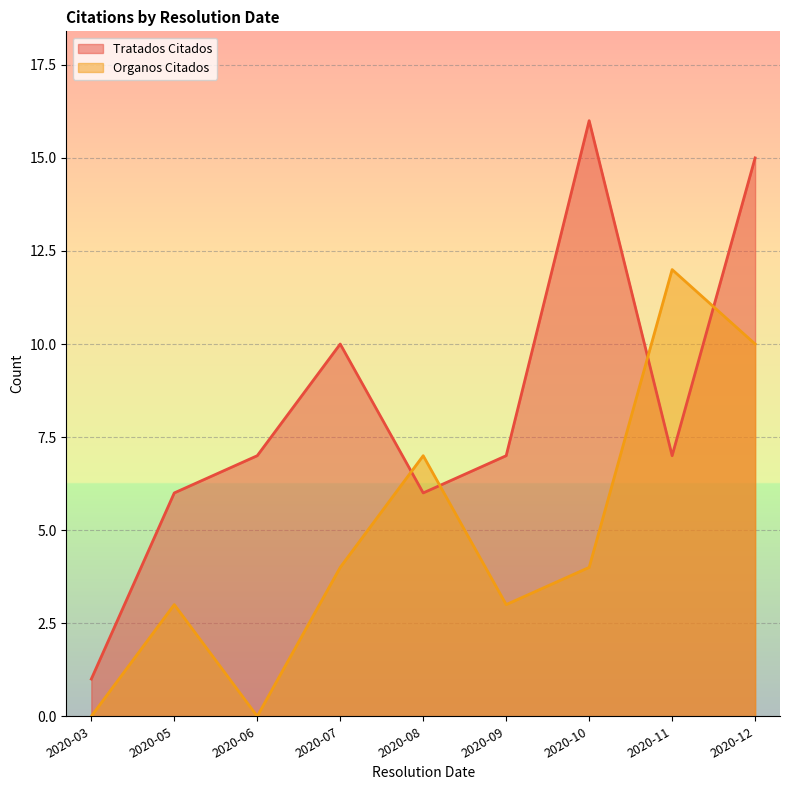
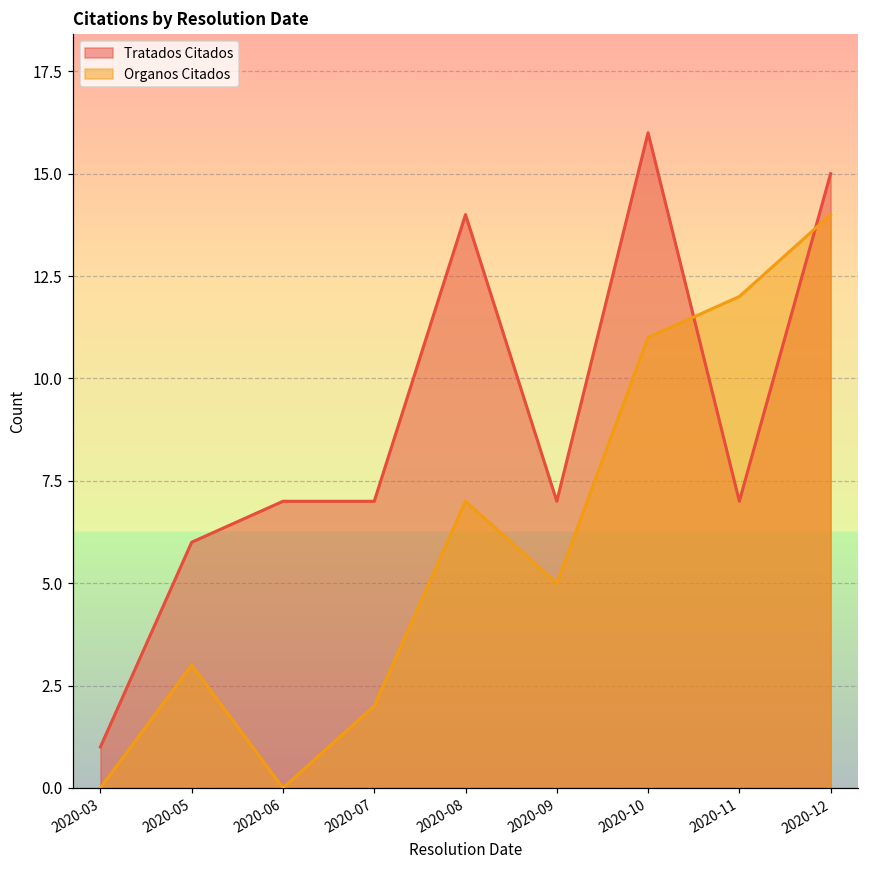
  {
    "Tratados Citados": {
      "2020-03": 1,
      "2020-05": 6,
      "2020-06": 7,
-     "2020-07": 10,
-     "2020-08": 6,
+     "2020-07": 7,
+     "2020-08": 14,
      "2020-09": 7,
      "2020-10": 16,
      "2020-11": 7,
      "2020-12": 15
    },
    "Organos Citados": {
      "2020-03": 0,
      "2020-05": 3,
      "2020-06": 0,
-     "2020-07": 4,
+     "2020-07": 2,
      "2020-08": 7,
-     "2020-09": 3,
-     "2020-10": 4,
+     "2020-09": 5,
+     "2020-10": 11,
      "2020-11": 12,
-     "2020-12": 10
+     "2020-12": 14
    }
  }
